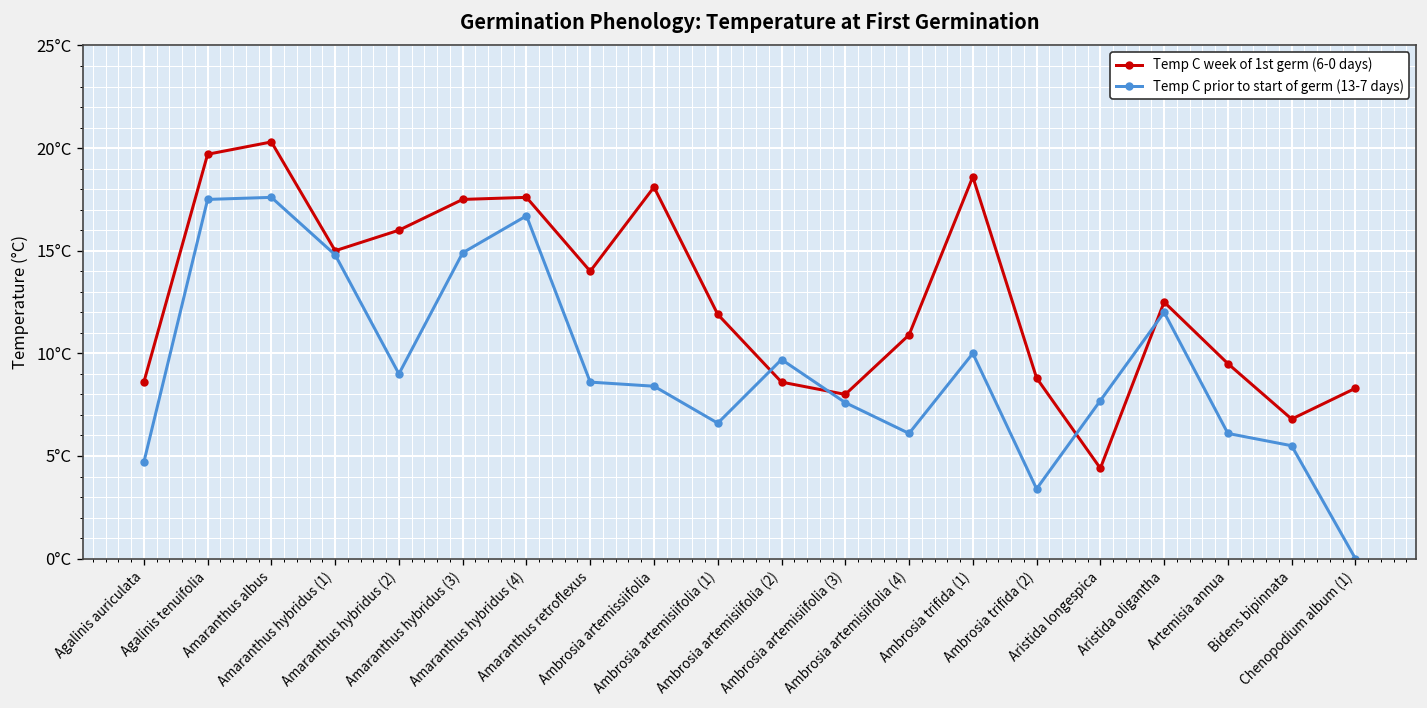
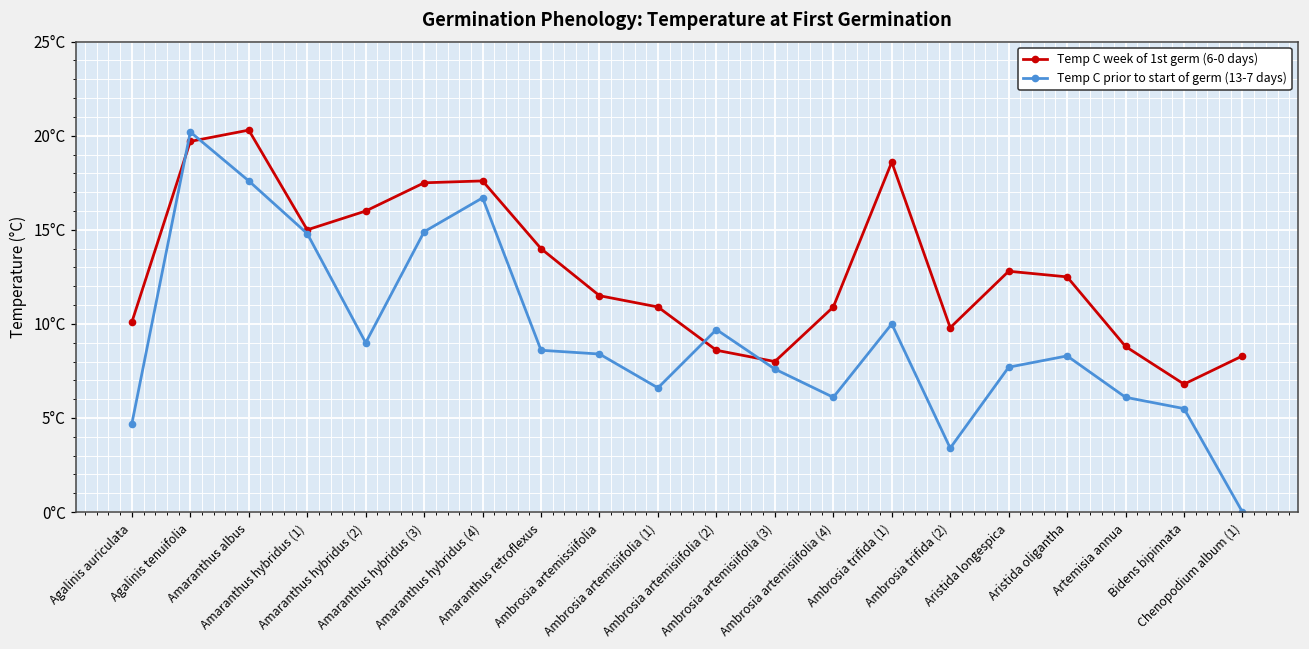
  {
    "Temp C week of 1st germ (6-0 days)": {
-     "Agalinis auriculata": "8.6°C",
+     "Agalinis auriculata": "10.1°C",
      "Agalinis tenuifolia": "19.7°C",
      "Amaranthus albus": "20.3°C",
      "Amaranthus hybridus (1)": "15.0°C",
      "Amaranthus hybridus (2)": "16.0°C",
      "Amaranthus hybridus (3)": "17.5°C",
      "Amaranthus hybridus (4)": "17.6°C",
      "Amaranthus retroflexus": "14.0°C",
-     "Ambrosia artemissiifolia": "18.1°C",
-     "Ambrosia artemisiifolia (1)": "11.9°C",
+     "Ambrosia artemissiifolia": "11.5°C",
+     "Ambrosia artemisiifolia (1)": "10.9°C",
      "Ambrosia artemisiifolia (2)": "8.6°C",
      "Ambrosia artemisiifolia (3)": "8.0°C",
      "Ambrosia artemisiifolia (4)": "10.9°C",
      "Ambrosia trifida (1)": "18.6°C",
-     "Ambrosia trifida (2)": "8.8°C",
-     "Aristida longespica": "4.4°C",
+     "Ambrosia trifida (2)": "9.8°C",
+     "Aristida longespica": "12.8°C",
      "Aristida oligantha": "12.5°C",
-     "Artemisia annua": "9.5°C",
+     "Artemisia annua": "8.8°C",
      "Bidens bipinnata": "6.8°C",
      "Chenopodium album (1)": "8.3°C"
    },
    "Temp C prior to start of germ (13-7 days)": {
      "Agalinis auriculata": "4.7°C",
-     "Agalinis tenuifolia": "17.5°C",
+     "Agalinis tenuifolia": "20.2°C",
      "Amaranthus albus": "17.6°C",
      "Amaranthus hybridus (1)": "14.8°C",
      "Amaranthus hybridus (2)": "9.0°C",
      "Amaranthus hybridus (3)": "14.9°C",
      "Amaranthus hybridus (4)": "16.7°C",
      "Amaranthus retroflexus": "8.6°C",
      "Ambrosia artemissiifolia": "8.4°C",
      "Ambrosia artemisiifolia (1)": "6.6°C",
      "Ambrosia artemisiifolia (2)": "9.7°C",
      "Ambrosia artemisiifolia (3)": "7.6°C",
      "Ambrosia artemisiifolia (4)": "6.1°C",
      "Ambrosia trifida (1)": "10.0°C",
      "Ambrosia trifida (2)": "3.4°C",
      "Aristida longespica": "7.7°C",
-     "Aristida oligantha": "12.0°C",
+     "Aristida oligantha": "8.3°C",
      "Artemisia annua": "6.1°C",
      "Bidens bipinnata": "5.5°C",
      "Chenopodium album (1)": "0.0°C"
    }
  }
